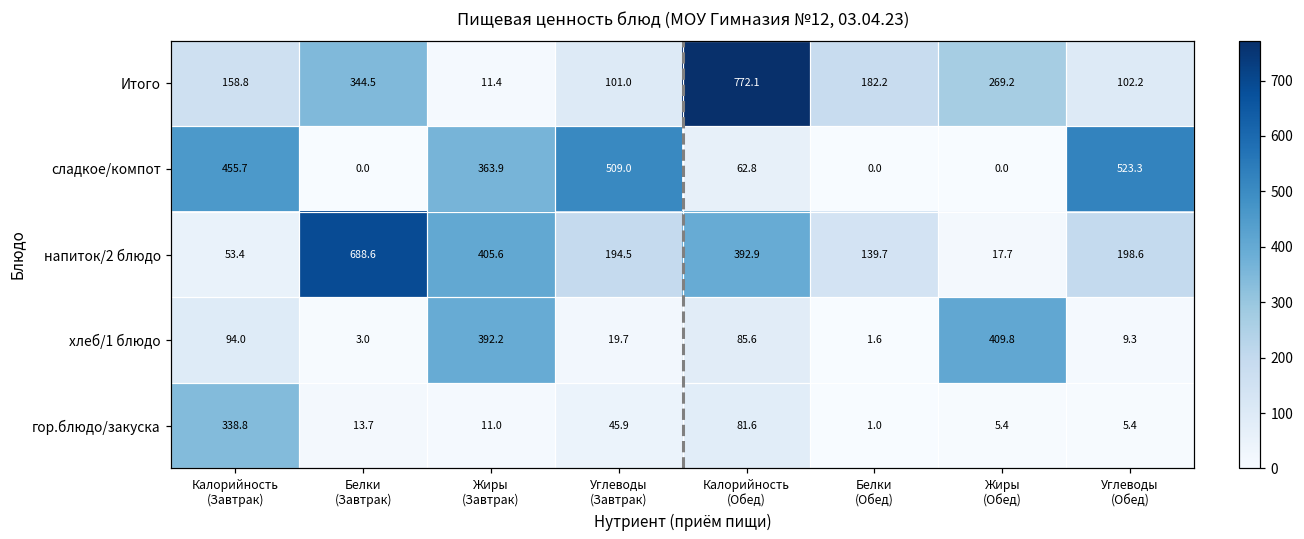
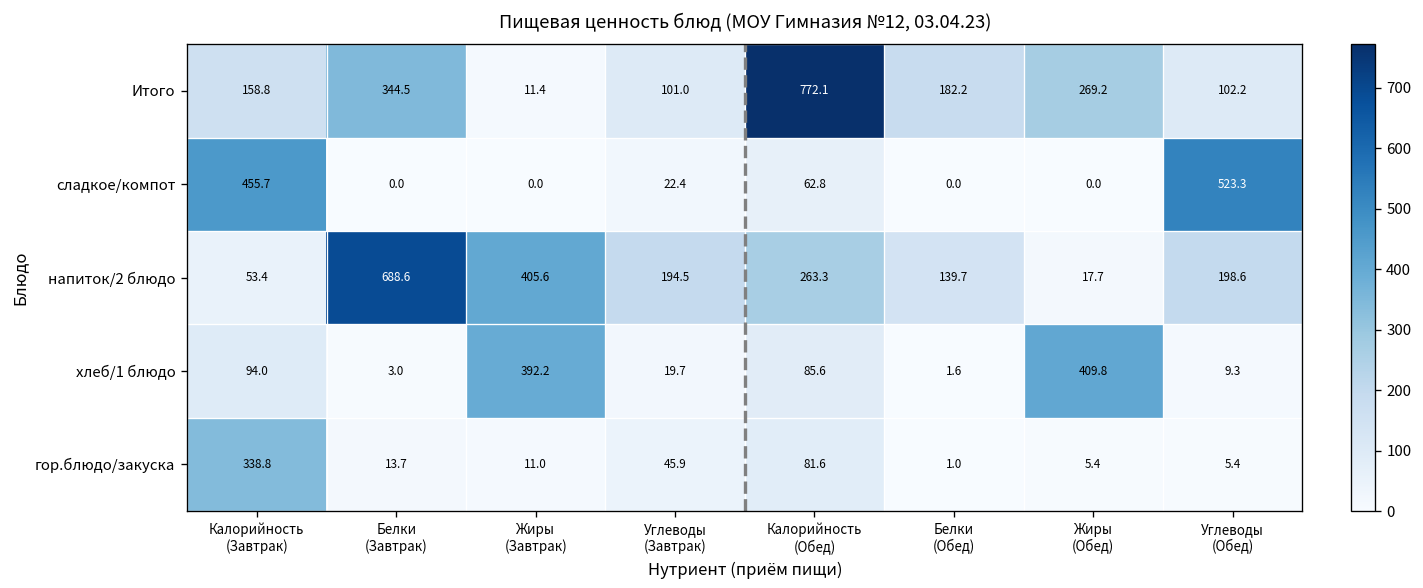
  {
    "Итого": {
      "Калорийность (Завтрак)": 158.8,
      "Белки (Завтрак)": 344.5,
      "Жиры (Завтрак)": 11.4,
      "Углеводы (Завтрак)": 101.0,
      "Калорийность (Обед)": 772.1,
      "Белки (Обед)": 182.2,
      "Жиры (Обед)": 269.2,
      "Углеводы (Обед)": 102.2
    },
    "сладкое/компот": {
      "Калорийность (Завтрак)": 455.7,
      "Белки (Завтрак)": 0.0,
-     "Жиры (Завтрак)": 363.9,
-     "Углеводы (Завтрак)": 509.0,
+     "Жиры (Завтрак)": 0.0,
+     "Углеводы (Завтрак)": 22.4,
      "Калорийность (Обед)": 62.8,
      "Белки (Обед)": 0.0,
      "Жиры (Обед)": 0.0,
      "Углеводы (Обед)": 523.3
    },
    "напиток/2 блюдо": {
      "Калорийность (Завтрак)": 53.4,
      "Белки (Завтрак)": 688.6,
      "Жиры (Завтрак)": 405.6,
      "Углеводы (Завтрак)": 194.5,
-     "Калорийность (Обед)": 392.9,
+     "Калорийность (Обед)": 263.3,
      "Белки (Обед)": 139.7,
      "Жиры (Обед)": 17.7,
      "Углеводы (Обед)": 198.6
    },
    "хлеб/1 блюдо": {
      "Калорийность (Завтрак)": 94.0,
      "Белки (Завтрак)": 3.0,
      "Жиры (Завтрак)": 392.2,
      "Углеводы (Завтрак)": 19.7,
      "Калорийность (Обед)": 85.6,
      "Белки (Обед)": 1.6,
      "Жиры (Обед)": 409.8,
      "Углеводы (Обед)": 9.3
    },
    "гор.блюдо/закуска": {
      "Калорийность (Завтрак)": 338.8,
      "Белки (Завтрак)": 13.7,
      "Жиры (Завтрак)": 11.0,
      "Углеводы (Завтрак)": 45.9,
      "Калорийность (Обед)": 81.6,
      "Белки (Обед)": 1.0,
      "Жиры (Обед)": 5.4,
      "Углеводы (Обед)": 5.4
    }
  }
